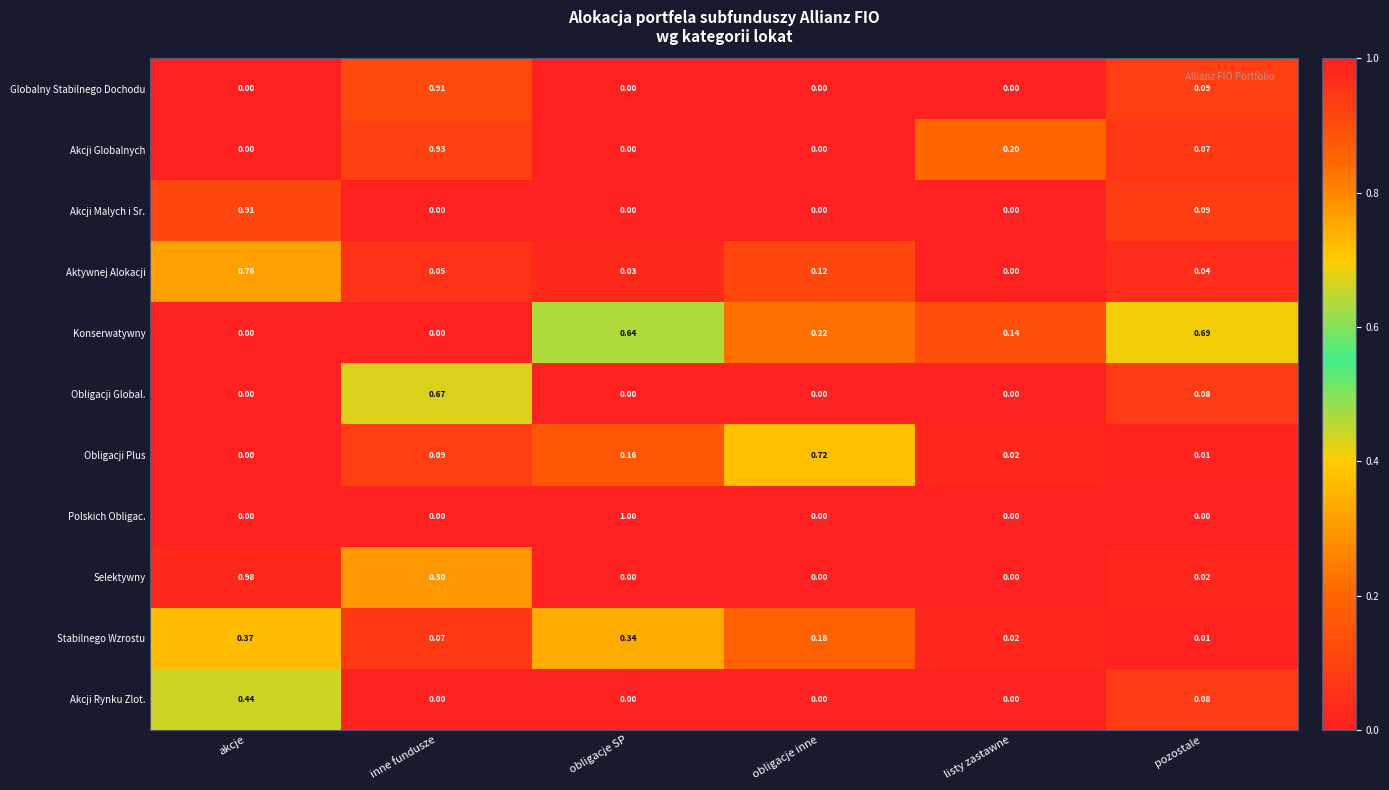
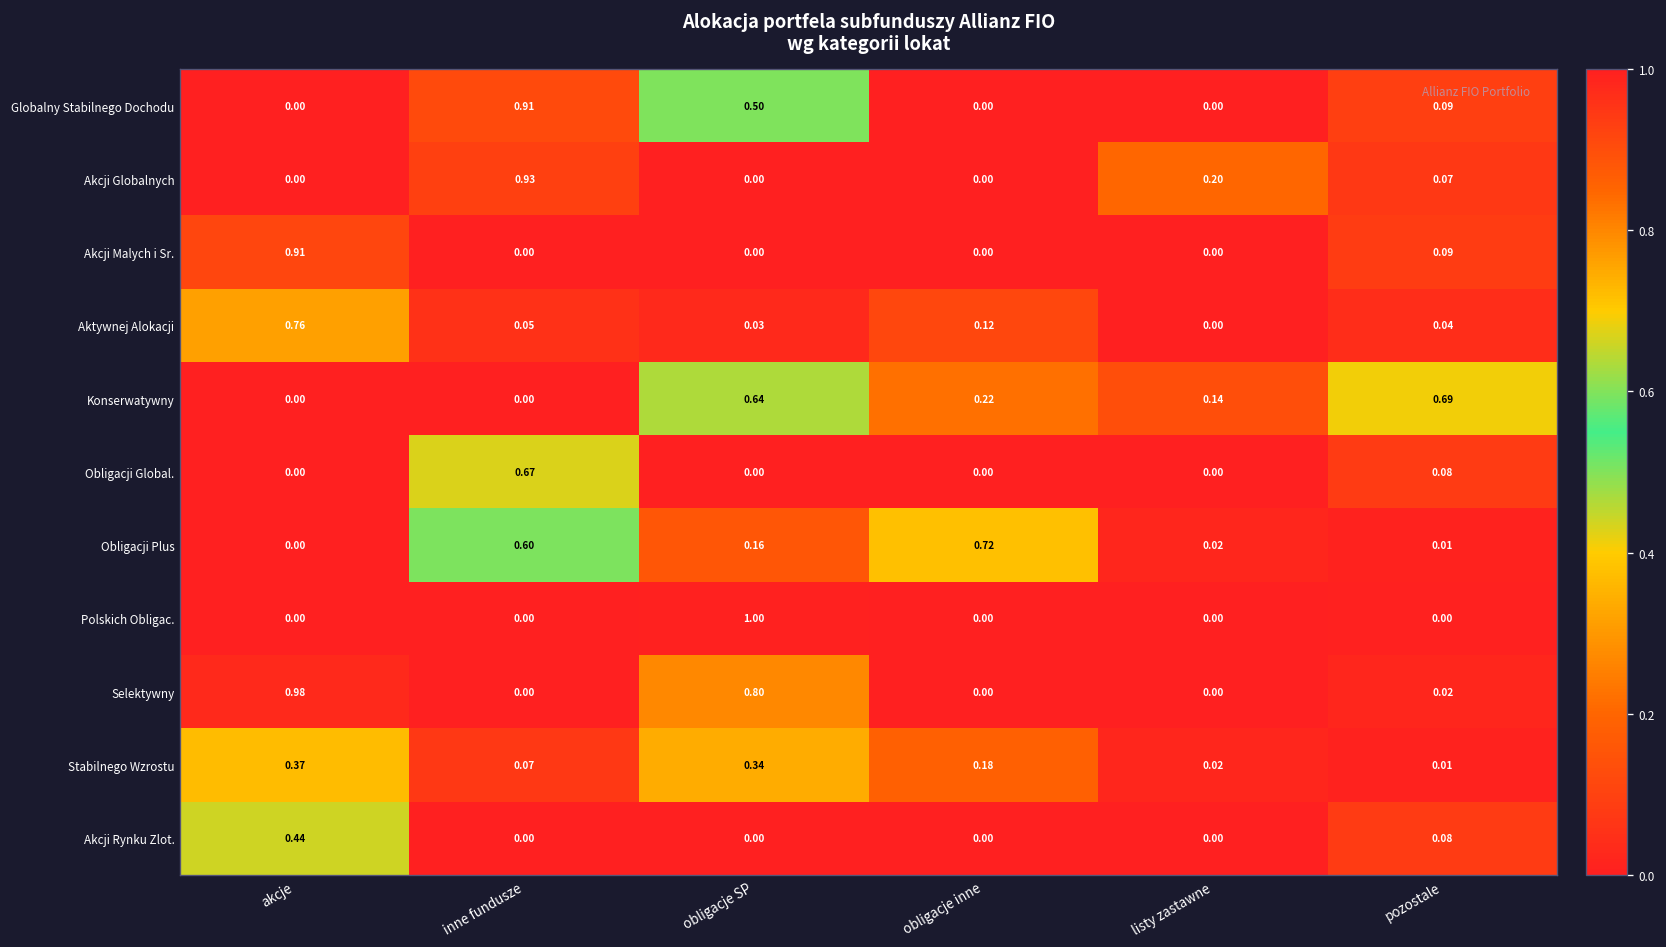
  {
    "Globalny Stabilnego Dochodu": {
      "akcje": 0.00,
      "inne fundusze": 0.91,
-     "obligacje SP": 0.00,
+     "obligacje SP": 0.50,
      "obligacje inne": 0.00,
      "listy zastawne": 0.00
    },
    "Akcji Globalnych": {
      "akcje": 0.00,
      "inne fundusze": 0.93,
      "obligacje SP": 0.00,
      "obligacje inne": 0.00,
      "listy zastawne": 0.20,
      "pozostale": 0.07
    },
    "Akcji Malych i Sr.": {
      "akcje": 0.91,
      "inne fundusze": 0.00,
      "obligacje SP": 0.00,
      "obligacje inne": 0.00,
      "listy zastawne": 0.00,
      "pozostale": 0.09
    },
    "Aktywnej Alokacji": {
      "akcje": 0.76,
      "inne fundusze": 0.05,
      "obligacje SP": 0.03,
      "obligacje inne": 0.12,
      "listy zastawne": 0.00,
      "pozostale": 0.04
    },
    "Konserwatywny": {
      "akcje": 0.00,
      "inne fundusze": 0.00,
      "obligacje SP": 0.64,
      "obligacje inne": 0.22,
      "listy zastawne": 0.14,
      "pozostale": 0.69
    },
    "Obligacji Global.": {
      "akcje": 0.00,
      "inne fundusze": 0.67,
      "obligacje SP": 0.00,
      "obligacje inne": 0.00,
      "listy zastawne": 0.00,
      "pozostale": 0.08
    },
    "Obligacji Plus": {
      "akcje": 0.00,
-     "inne fundusze": 0.09,
+     "inne fundusze": 0.60,
      "obligacje SP": 0.16,
      "obligacje inne": 0.72,
      "listy zastawne": 0.02,
      "pozostale": 0.01
    },
    "Polskich Obligac.": {
      "akcje": 0.00,
      "inne fundusze": 0.00,
      "obligacje SP": 1.00,
      "obligacje inne": 0.00,
      "listy zastawne": 0.00,
      "pozostale": 0.00
    },
    "Selektywny": {
      "akcje": 0.98,
-     "inne fundusze": 0.30,
-     "obligacje SP": 0.00,
+     "inne fundusze": 0.00,
+     "obligacje SP": 0.80,
      "obligacje inne": 0.00,
      "listy zastawne": 0.00,
      "pozostale": 0.02
    },
    "Stabilnego Wzrostu": {
      "akcje": 0.37,
      "inne fundusze": 0.07,
      "obligacje SP": 0.34,
      "obligacje inne": 0.18,
      "listy zastawne": 0.02,
      "pozostale": 0.01
    },
    "Akcji Rynku Zlot.": {
      "akcje": 0.44,
      "inne fundusze": 0.00,
      "obligacje SP": 0.00,
      "obligacje inne": 0.00,
      "listy zastawne": 0.00,
      "pozostale": 0.08
    }
  }
